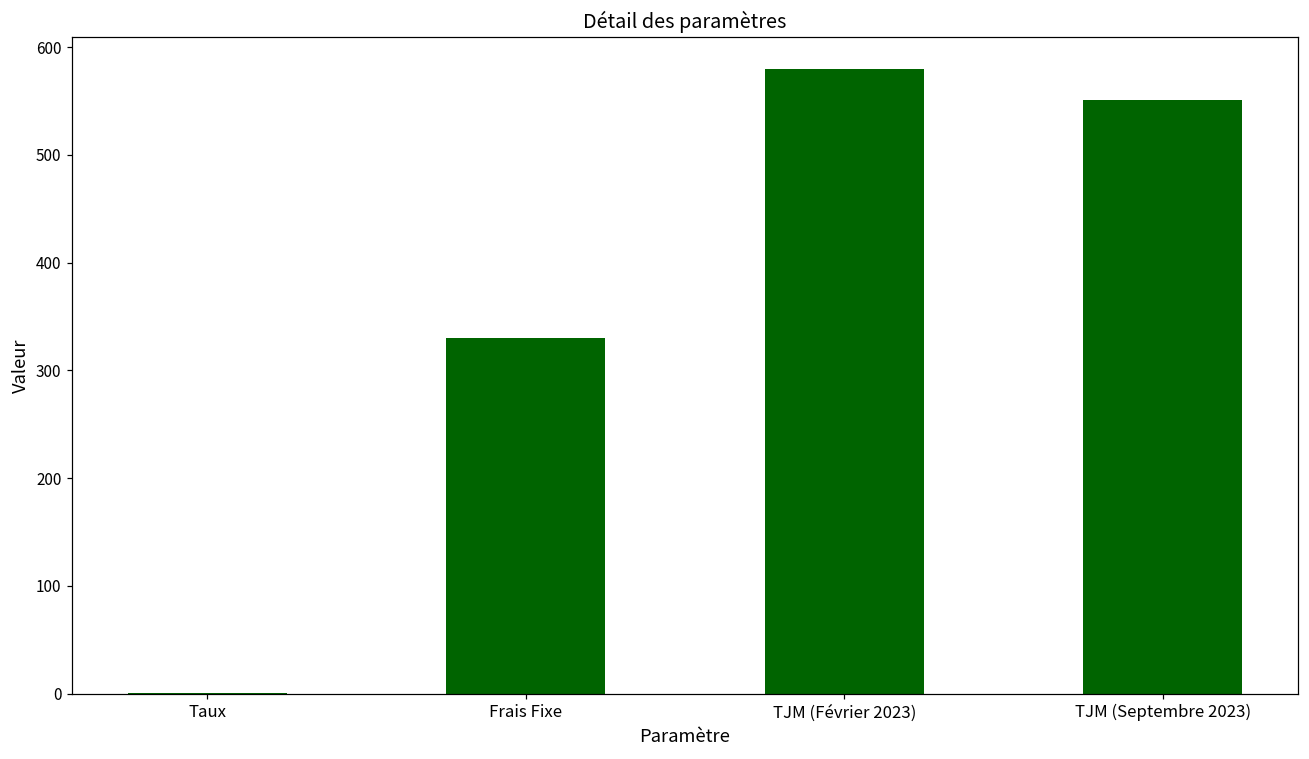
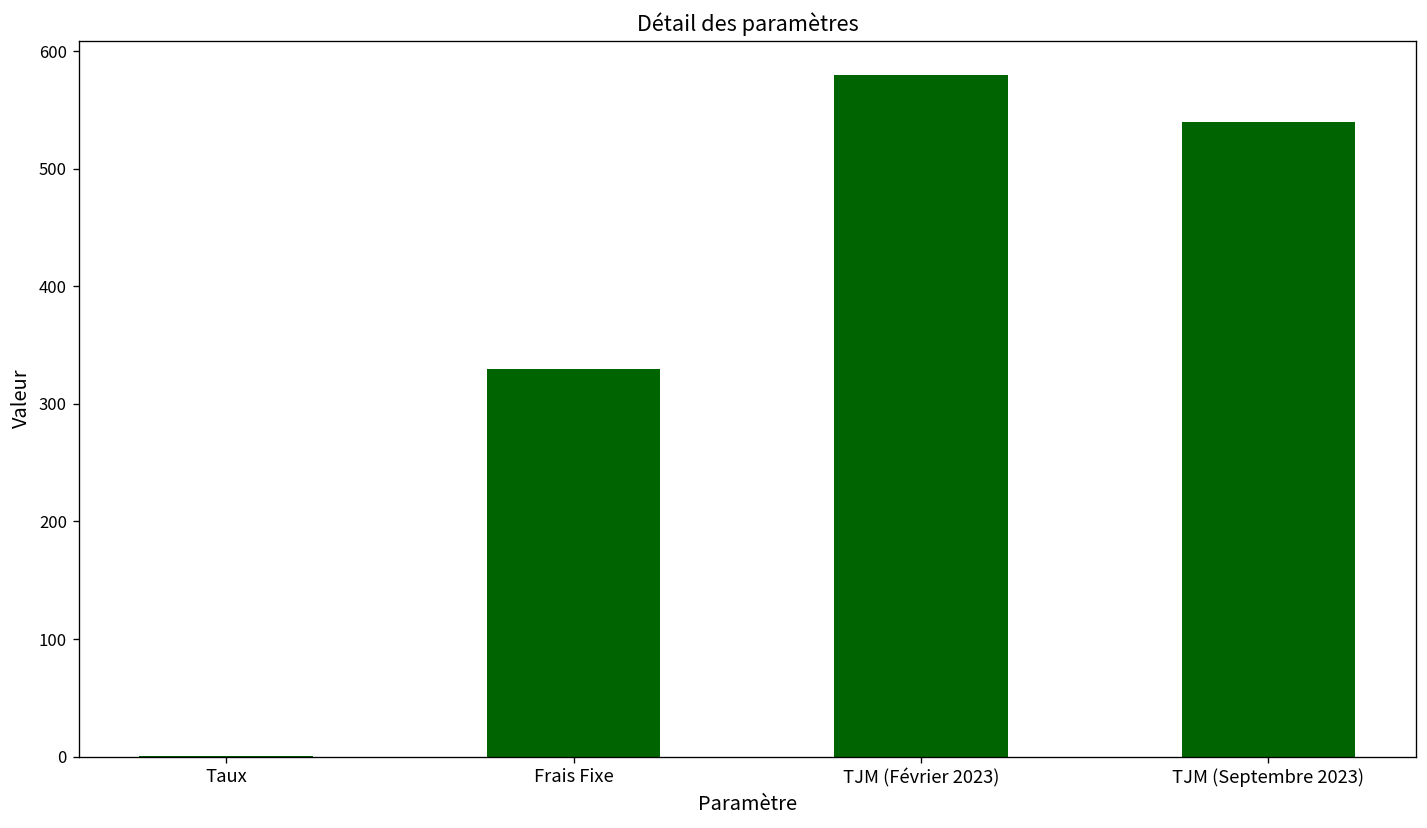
  {
    "Frais Fixe": 330,
    "TJM (Février 2023)": 580,
-   "TJM (Septembre 2023)": 550
+   "TJM (Septembre 2023)": 540
  }
